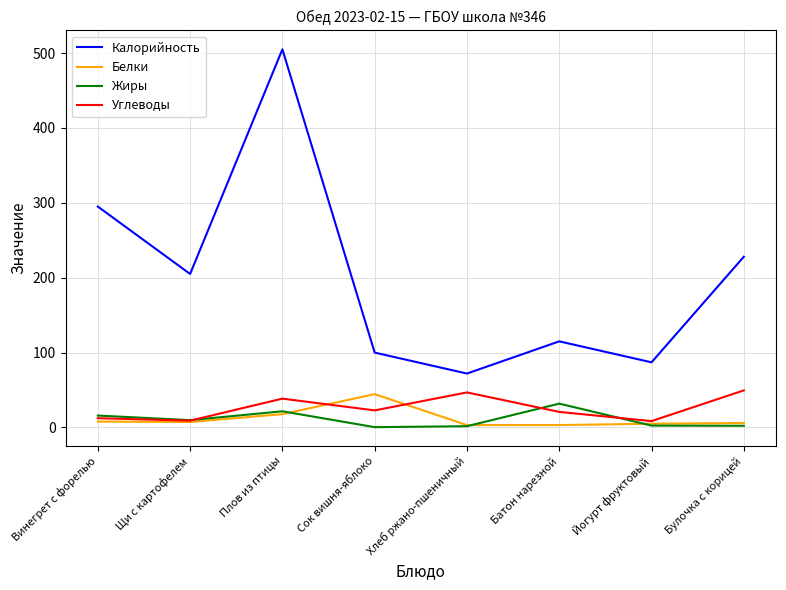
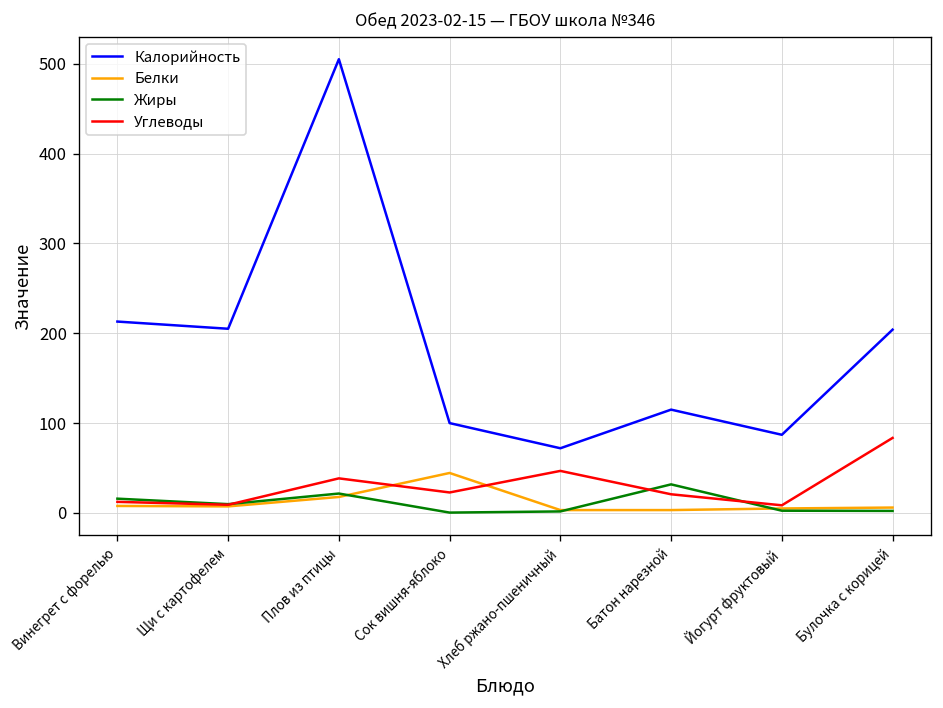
  {
    "Калорийность": {
-     "Винегрет с форелью": 300,
+     "Винегрет с форелью": 210,
      "Щи с картофелем": 210,
      "Плов из птицы": 510,
      "Сок вишня-яблоко": 100,
      "Хлеб ржано-пшеничный": 70,
      "Батон нарезной": 120,
      "Йогурт фруктовый": 90,
-     "Булочка с корицей": 230
+     "Булочка с корицей": 200
    },
    "Белки": {
      "Винегрет с форелью": 10,
      "Плов из птицы": 20,
      "Сок вишня-яблоко": 40,
      "Батон нарезной": 0,
      "Булочка с корицей": 10
    },
    "Жиры": {
      "Винегрет с форелью": 20,
      "Плов из птицы": 20,
      "Сок вишня-яблоко": 0,
      "Батон нарезной": 30,
      "Булочка с корицей": 0
    },
    "Углеводы": {
      "Винегрет с форелью": 10,
      "Плов из птицы": 40,
      "Сок вишня-яблоко": 20,
      "Хлеб ржано-пшеничный": 50,
      "Батон нарезной": 20,
      "Йогурт фруктовый": 10,
-     "Булочка с корицей": 50
+     "Булочка с корицей": 80
    }
  }
